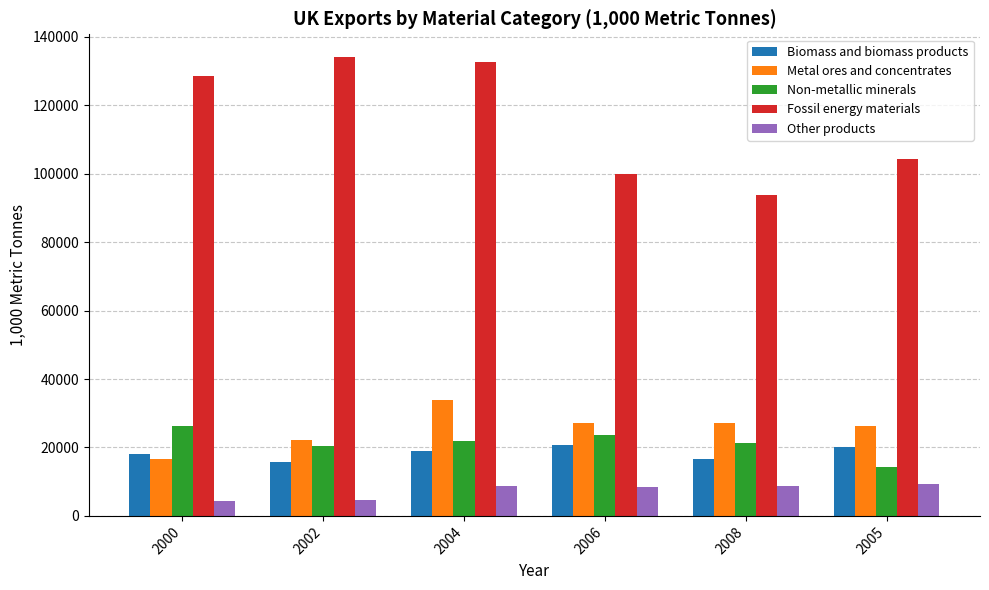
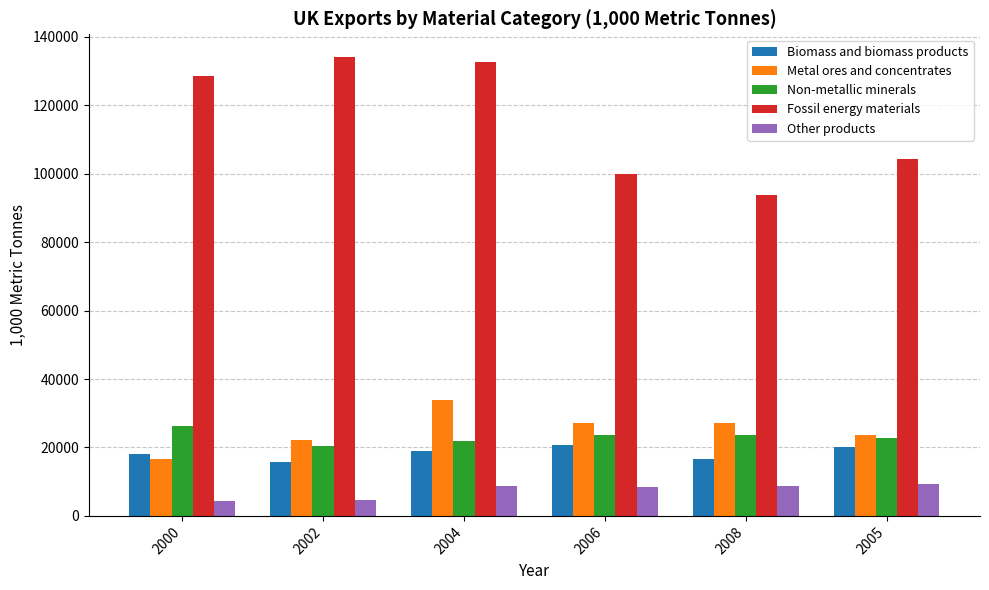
  {
    "Biomass and biomass products": {
      "2000": 18000,
      "2002": 16000,
      "2004": 19000,
      "2006": 21000,
      "2008": 17000,
      "2005": 20000
    },
    "Metal ores and concentrates": {
      "2000": 17000,
      "2002": 22000,
      "2004": 34000,
      "2006": 27000,
      "2008": 27000,
-     "2005": 26000
+     "2005": 24000
    },
    "Non-metallic minerals": {
      "2000": 26000,
      "2002": 20000,
      "2004": 22000,
      "2006": 24000,
-     "2008": 21000,
-     "2005": 14000
+     "2008": 24000,
+     "2005": 23000
    },
    "Fossil energy materials": {
      "2000": 129000,
      "2002": 134000,
      "2004": 133000,
      "2006": 100000,
      "2008": 94000,
      "2005": 104000
    },
    "Other products": {
      "2000": 4000,
      "2002": 5000,
      "2004": 9000,
      "2006": 9000,
      "2008": 9000,
      "2005": 9000
    }
  }
